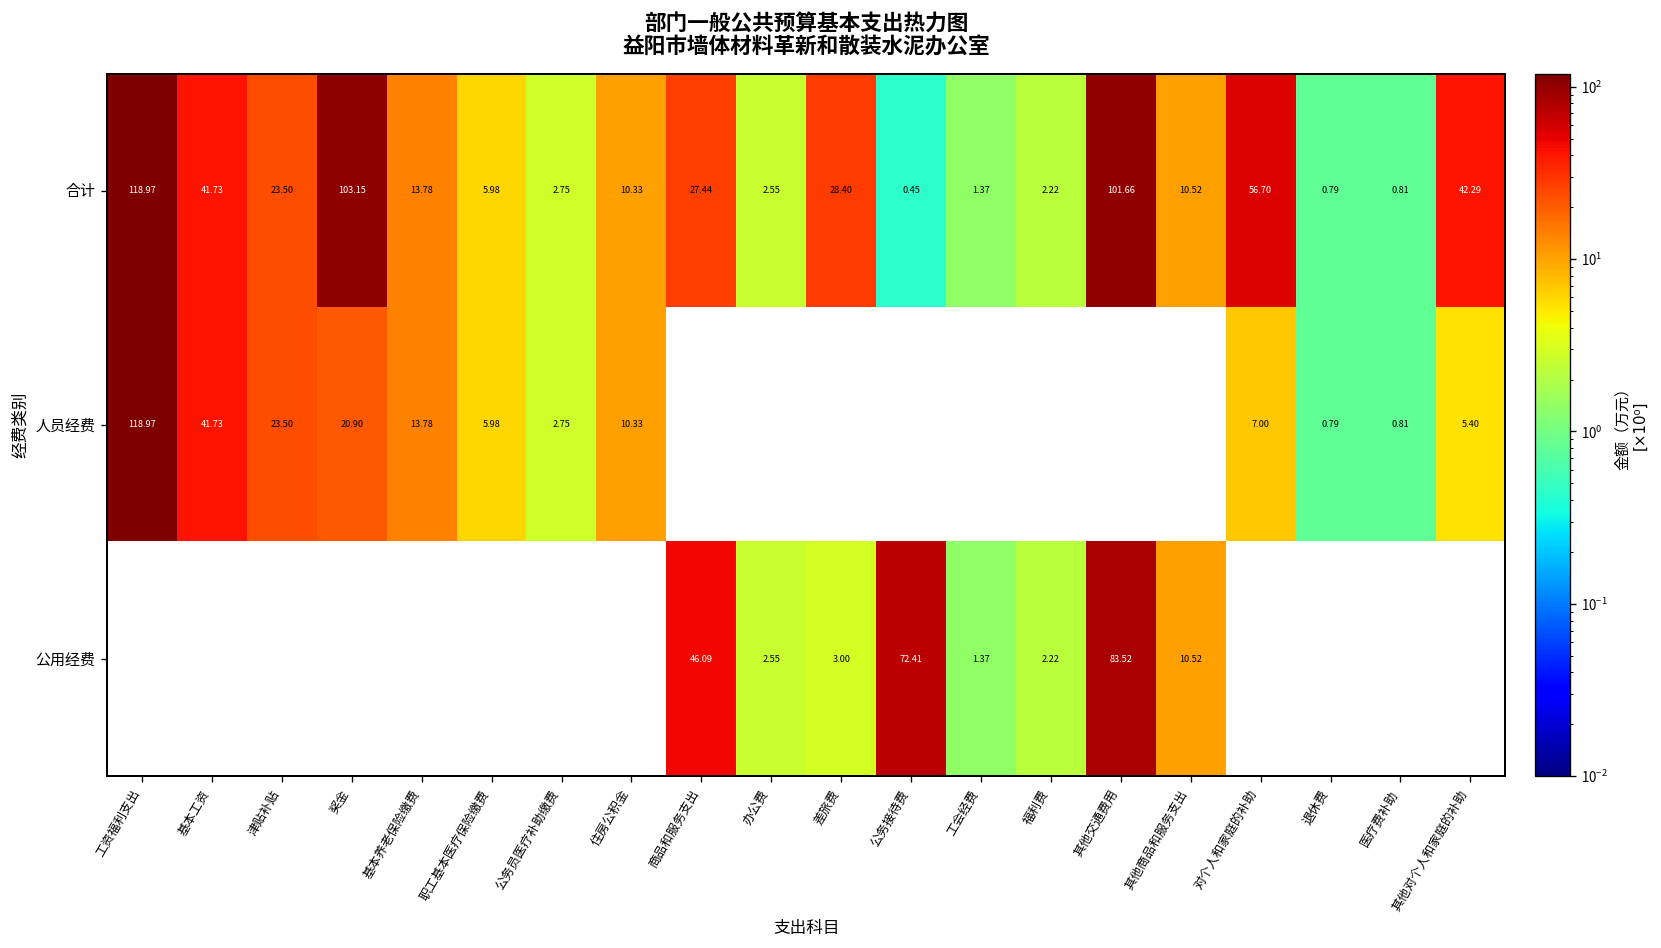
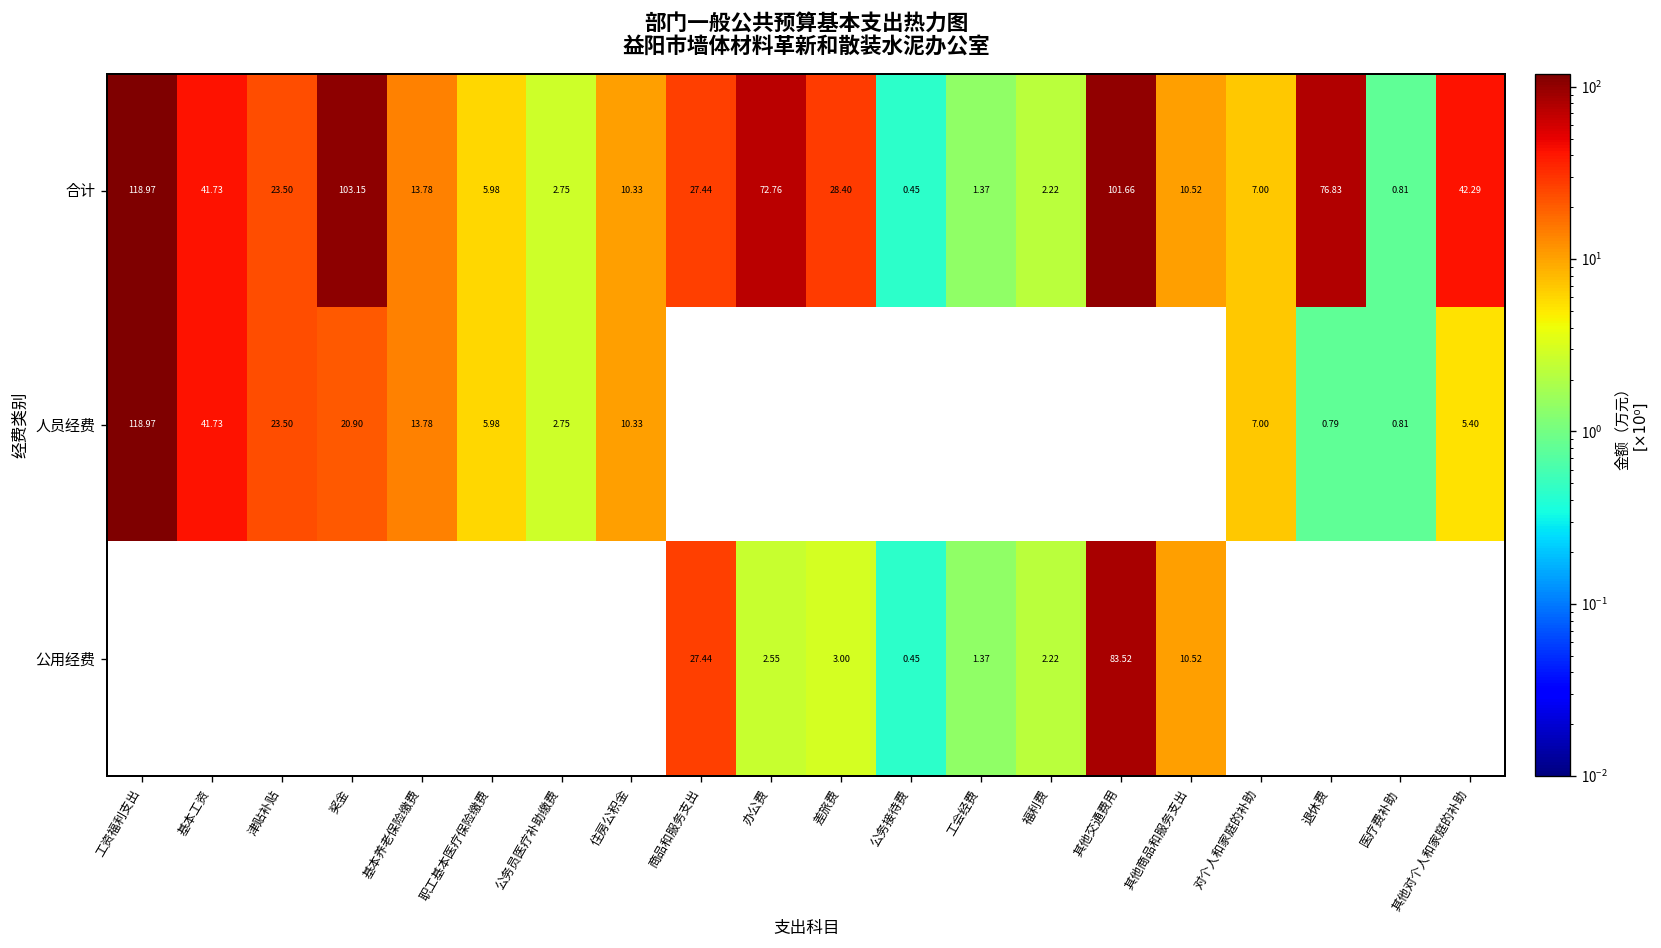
  {
    "合计": {
      "工资福利支出": 118.97,
      "基本工资": 41.73,
      "津贴补贴": 23.50,
      "奖金": 103.15,
      "基本养老保险缴费": 13.78,
      "职工基本医疗保险缴费": 5.98,
      "公务员医疗补助缴费": 2.75,
      "住房公积金": 10.33,
      "商品和服务支出": 27.44,
-     "办公费": 2.55,
+     "办公费": 72.76,
      "差旅费": 28.40,
      "公务接待费": 0.45,
      "工会经费": 1.37,
      "福利费": 2.22,
      "其他交通费用": 101.66,
      "其他商品和服务支出": 10.52,
-     "对个人和家庭的补助": 56.70,
-     "退休费": 0.79,
+     "对个人和家庭的补助": 7.00,
+     "退休费": 76.83,
      "医疗费补助": 0.81,
      "其他对个人和家庭的补助": 42.29
    },
    "人员经费": {
      "工资福利支出": 118.97,
      "基本工资": 41.73,
      "津贴补贴": 23.50,
      "奖金": 20.90,
      "基本养老保险缴费": 13.78,
      "职工基本医疗保险缴费": 5.98,
      "公务员医疗补助缴费": 2.75,
      "住房公积金": 10.33,
      "对个人和家庭的补助": 7.00,
      "退休费": 0.79,
      "医疗费补助": 0.81,
      "其他对个人和家庭的补助": 5.40
    },
    "公用经费": {
-     "商品和服务支出": 46.09,
+     "商品和服务支出": 27.44,
      "办公费": 2.55,
      "差旅费": 3.00,
-     "公务接待费": 72.41,
+     "公务接待费": 0.45,
      "工会经费": 1.37,
      "福利费": 2.22,
      "其他交通费用": 83.52,
      "其他商品和服务支出": 10.52
    }
  }
